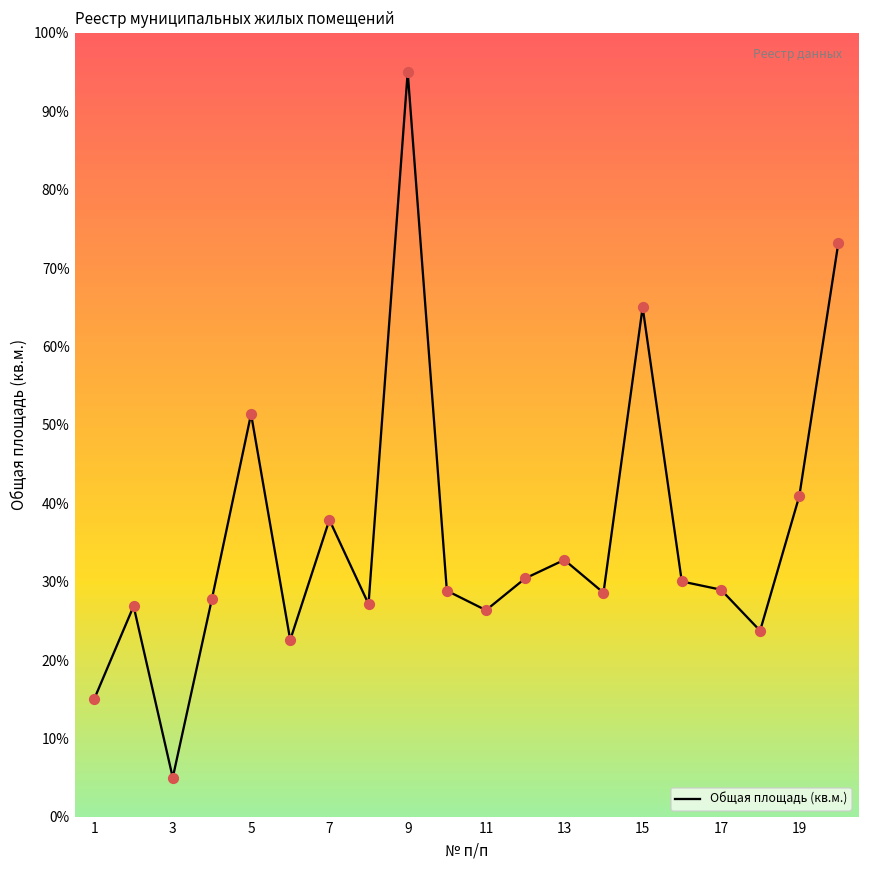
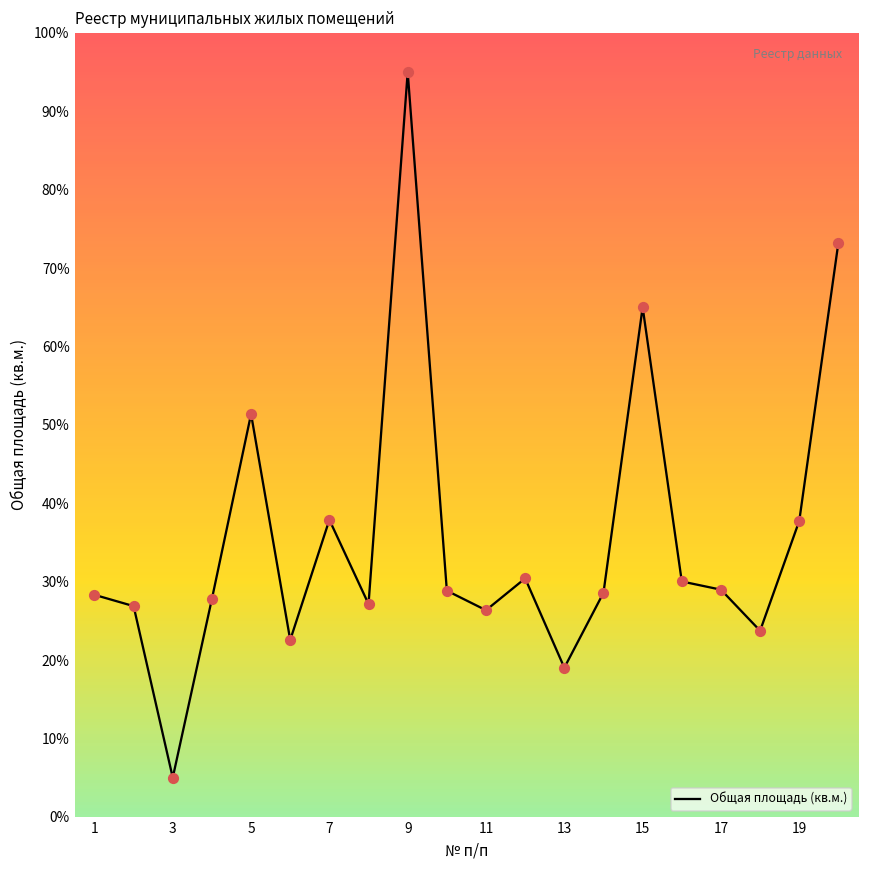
  {
-   "1": "15%",
+   "1": "28%",
    "3": "5%",
    "5": "51%",
    "7": "38%",
    "9": "95%",
    "11": "26%",
-   "13": "33%",
+   "13": "19%",
    "15": "65%",
    "17": "29%",
-   "19": "41%"
+   "19": "38%"
  }
